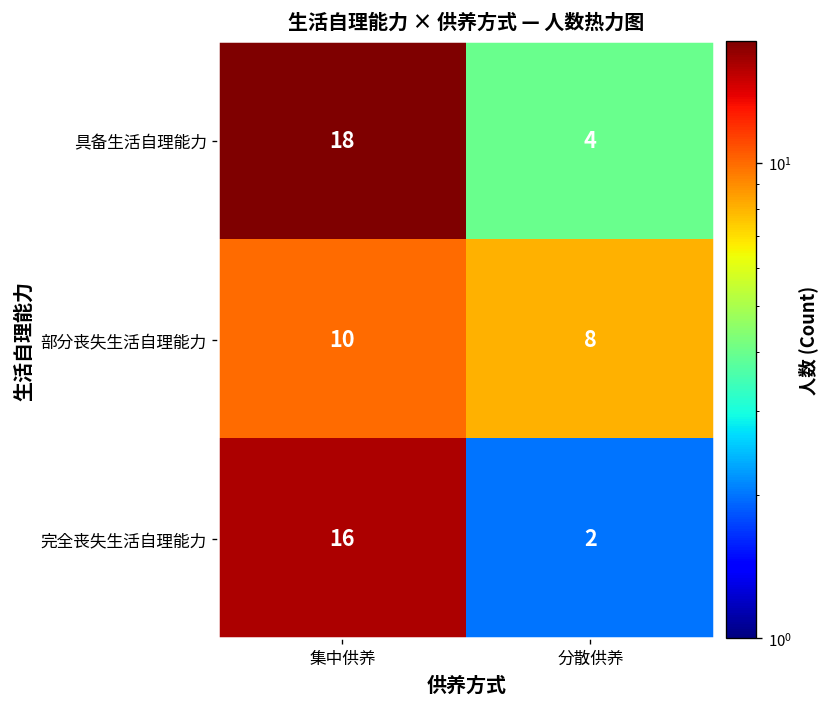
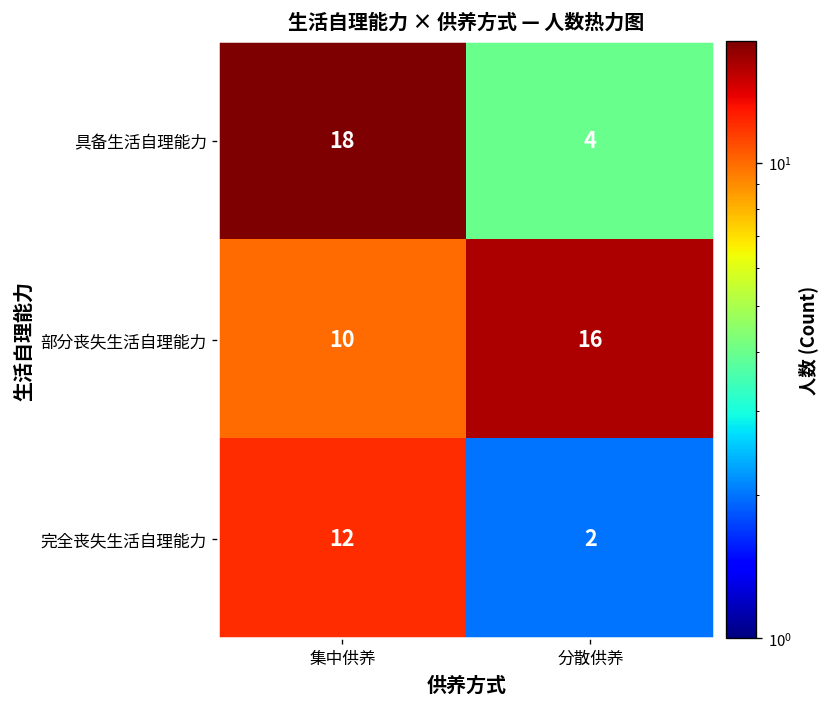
  {
    "具备生活自理能力": {
      "集中供养": 18,
      "分散供养": 4
    },
    "部分丧失生活自理能力": {
      "集中供养": 10,
-     "分散供养": 8
+     "分散供养": 16
    },
    "完全丧失生活自理能力": {
-     "集中供养": 16,
+     "集中供养": 12,
      "分散供养": 2
    }
  }
